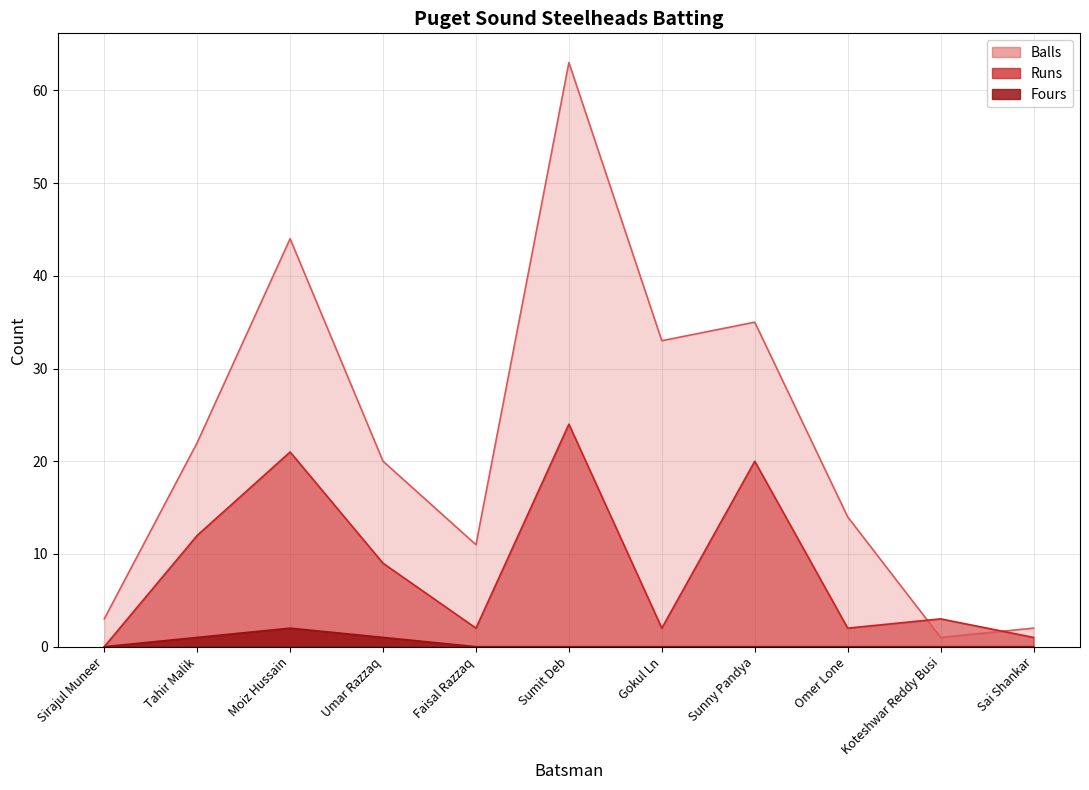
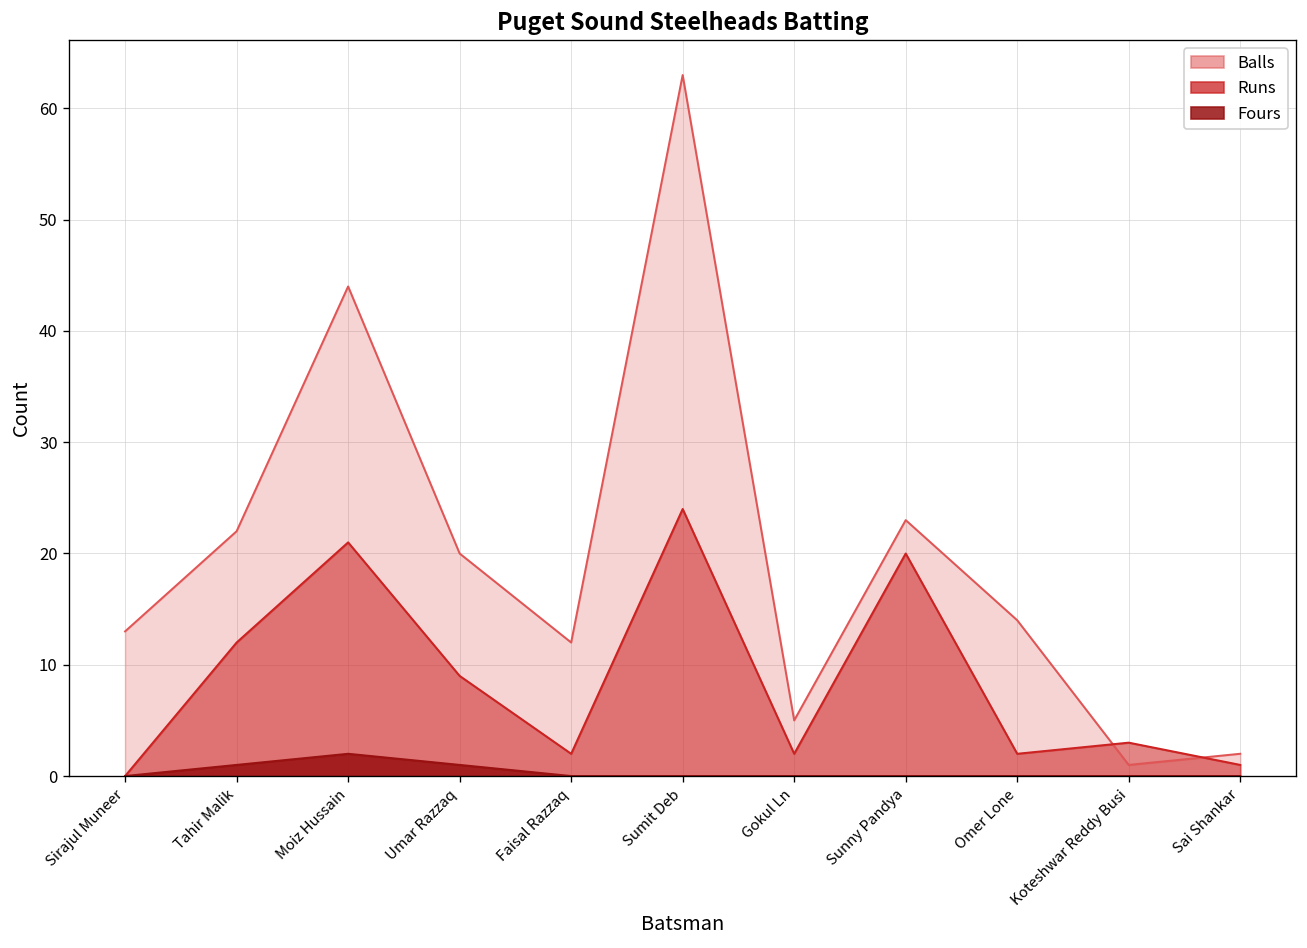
  {
    "Balls": {
-     "Sirajul Muneer": 3,
+     "Sirajul Muneer": 13,
      "Tahir Malik": 22,
      "Moiz Hussain": 44,
      "Umar Razzaq": 20,
-     "Faisal Razzaq": 11,
+     "Faisal Razzaq": 12,
      "Sumit Deb": 63,
-     "Gokul Ln": 33,
-     "Sunny Pandya": 35,
+     "Gokul Ln": 5,
+     "Sunny Pandya": 23,
      "Omer Lone": 14,
      "Koteshwar Reddy Busi": 1,
      "Sai Shankar": 2
    }
  }
